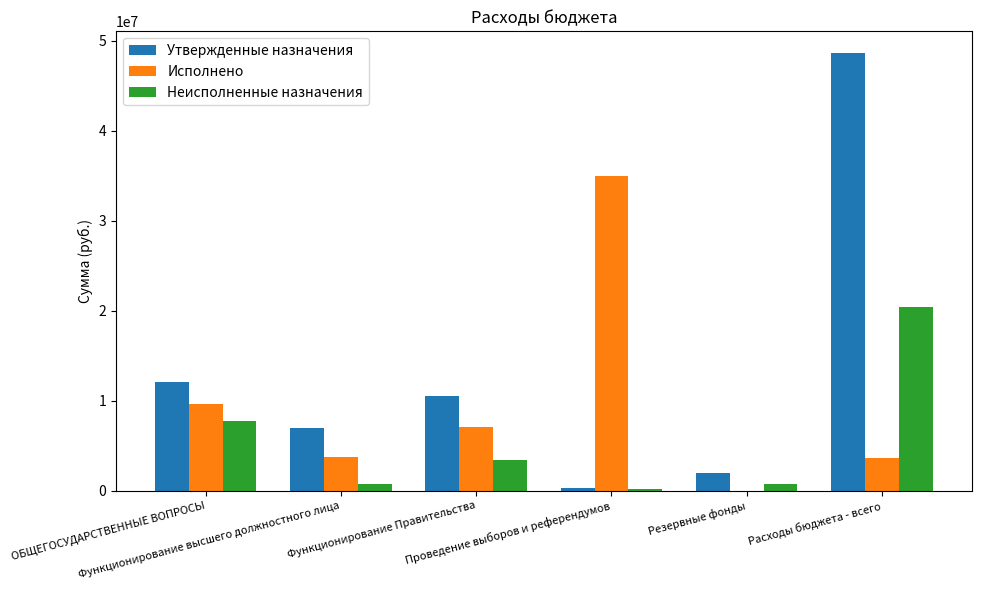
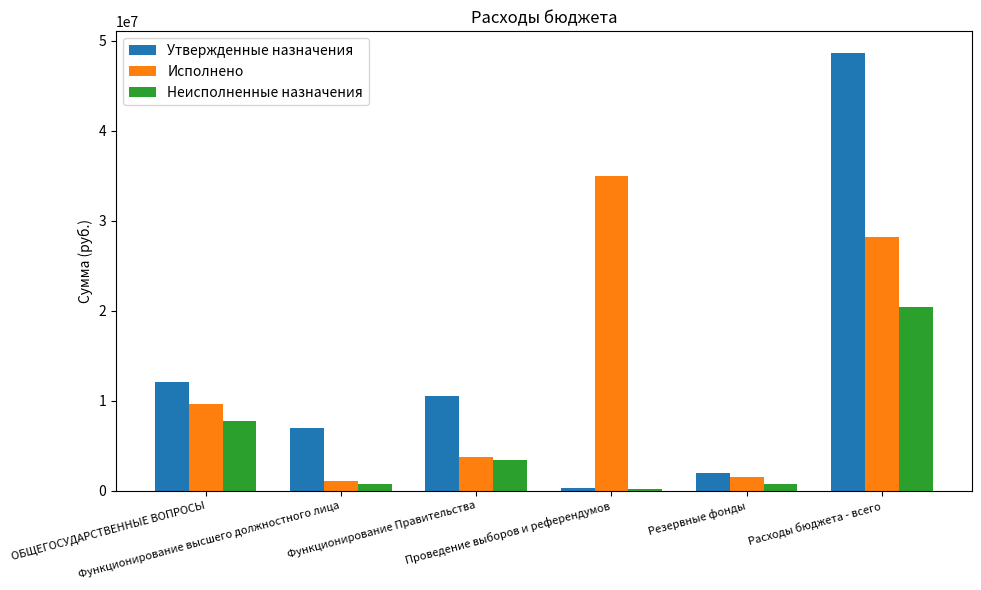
  {
    "Утвержденные назначения": {
      "ОБЩЕГОСУДАРСТВЕННЫЕ ВОПРОСЫ": 12000000,
      "Функционирование высшего должностного лица": 7000000,
      "Функционирование Правительства": 10000000,
      "Проведение выборов и референдумов": 0,
      "Резервные фонды": 2000000,
      "Расходы бюджета - всего": 49000000
    },
    "Исполнено": {
      "ОБЩЕГОСУДАРСТВЕННЫЕ ВОПРОСЫ": 10000000,
-     "Функционирование высшего должностного лица": 4000000,
-     "Функционирование Правительства": 7000000,
+     "Функционирование высшего должностного лица": 1000000,
+     "Функционирование Правительства": 4000000,
      "Проведение выборов и референдумов": 35000000,
-     "Резервные фонды": 0,
-     "Расходы бюджета - всего": 4000000
+     "Резервные фонды": 1000000,
+     "Расходы бюджета - всего": 28000000
    },
    "Неисполненные назначения": {
      "ОБЩЕГОСУДАРСТВЕННЫЕ ВОПРОСЫ": 8000000,
      "Функционирование высшего должностного лица": 1000000,
      "Функционирование Правительства": 3000000,
      "Резервные фонды": 1000000,
      "Расходы бюджета - всего": 20000000
    }
  }
